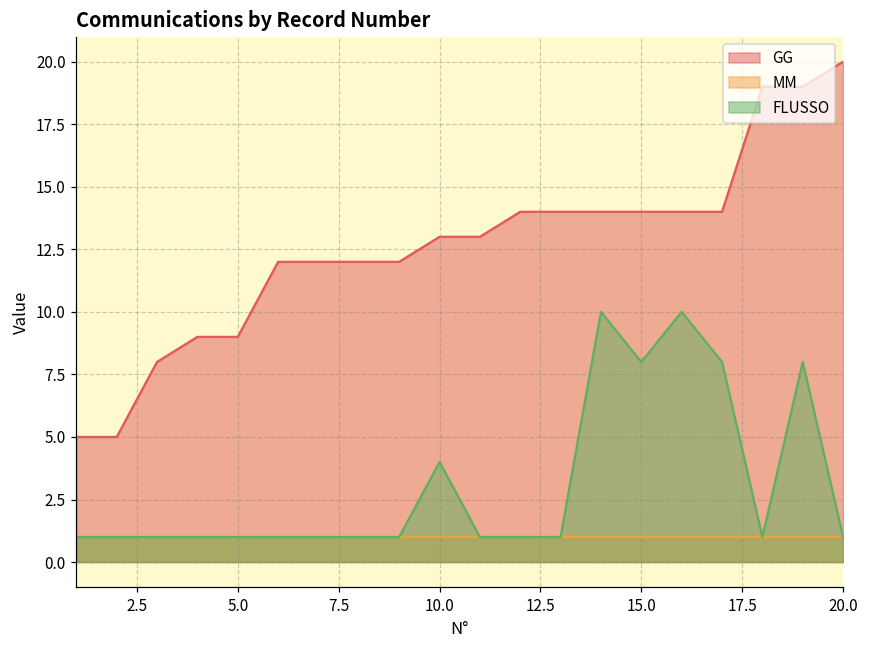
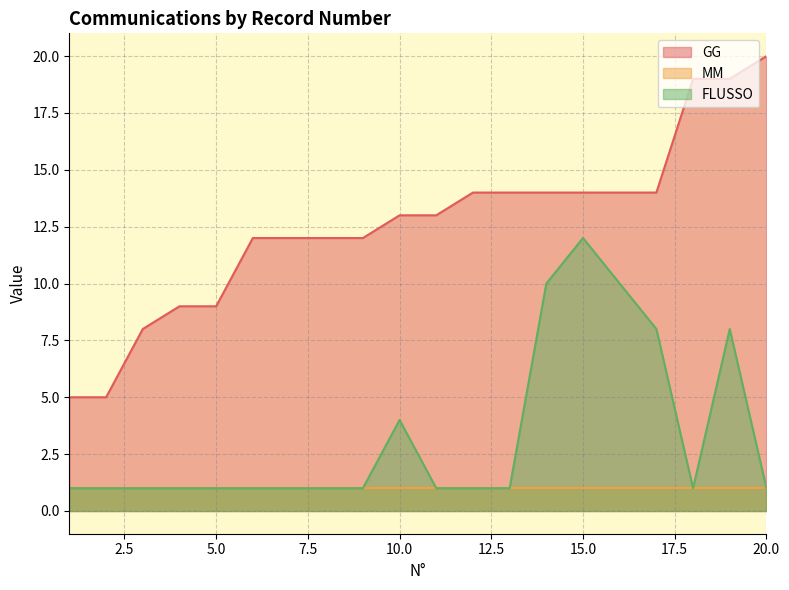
  {
    "FLUSSO": {
      "10.0": 4,
-     "15.0": 8
+     "15.0": 12
    }
  }
